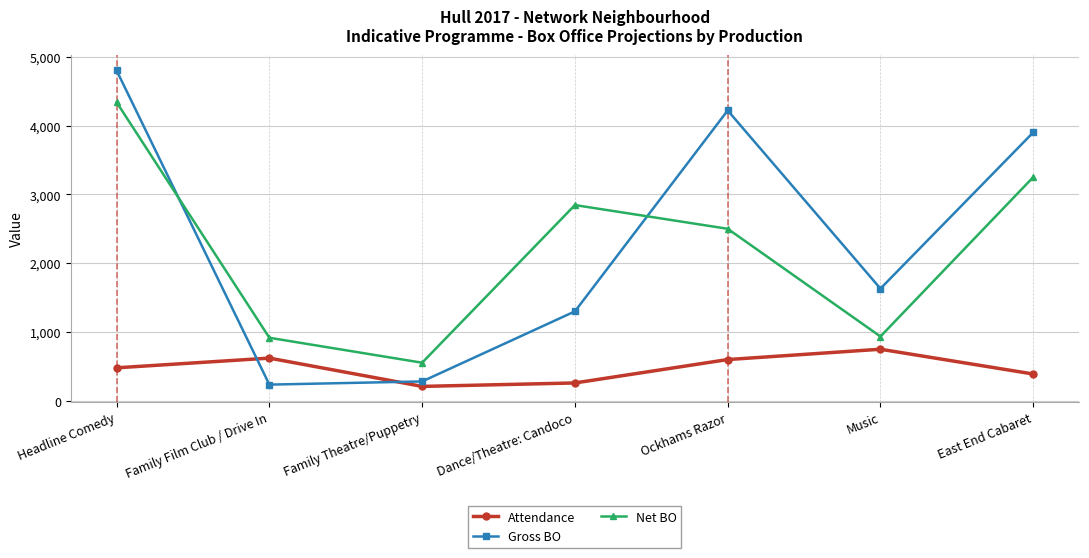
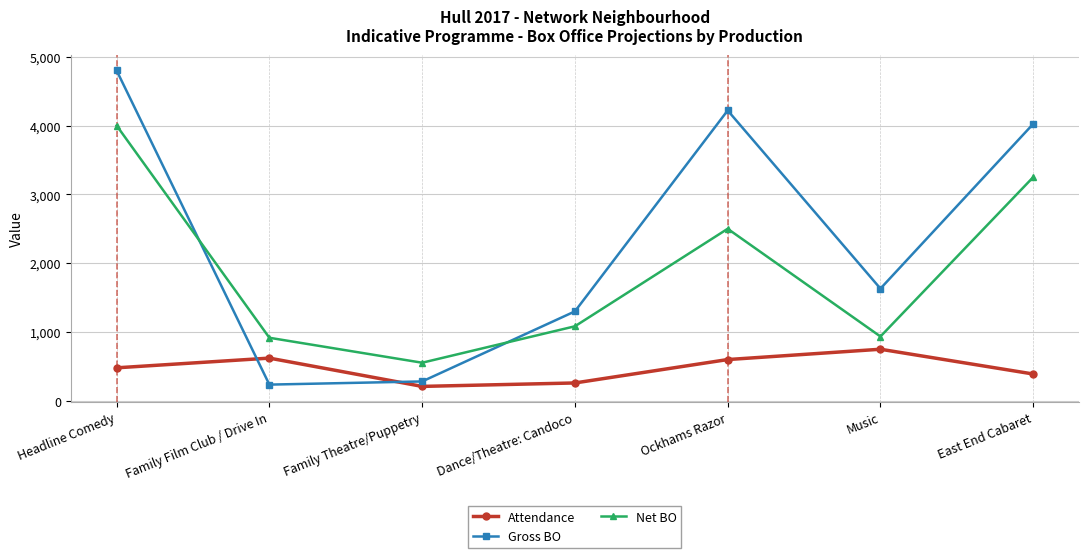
  {
    "Attendance": {
      "Headline Comedy": "500",
      "Family Film Club / Drive In": "600",
      "Family Theatre/Puppetry": "200",
      "Dance/Theatre: Candoco": "300",
      "Ockhams Razor": "600",
      "Music": "800",
      "East End Cabaret": "400"
    },
    "Gross BO": {
      "Headline Comedy": "4,800",
      "Family Film Club / Drive In": "200",
      "Family Theatre/Puppetry": "300",
      "Dance/Theatre: Candoco": "1,300",
      "Ockhams Razor": "4,200",
      "Music": "1,600",
-     "East End Cabaret": "3,900"
+     "East End Cabaret": "4,000"
    },
    "Net BO": {
-     "Headline Comedy": "4,300",
+     "Headline Comedy": "4,000",
      "Family Film Club / Drive In": "900",
      "Family Theatre/Puppetry": "600",
-     "Dance/Theatre: Candoco": "2,800",
+     "Dance/Theatre: Candoco": "1,100",
      "Ockhams Razor": "2,500",
      "Music": "900",
      "East End Cabaret": "3,300"
    }
  }
